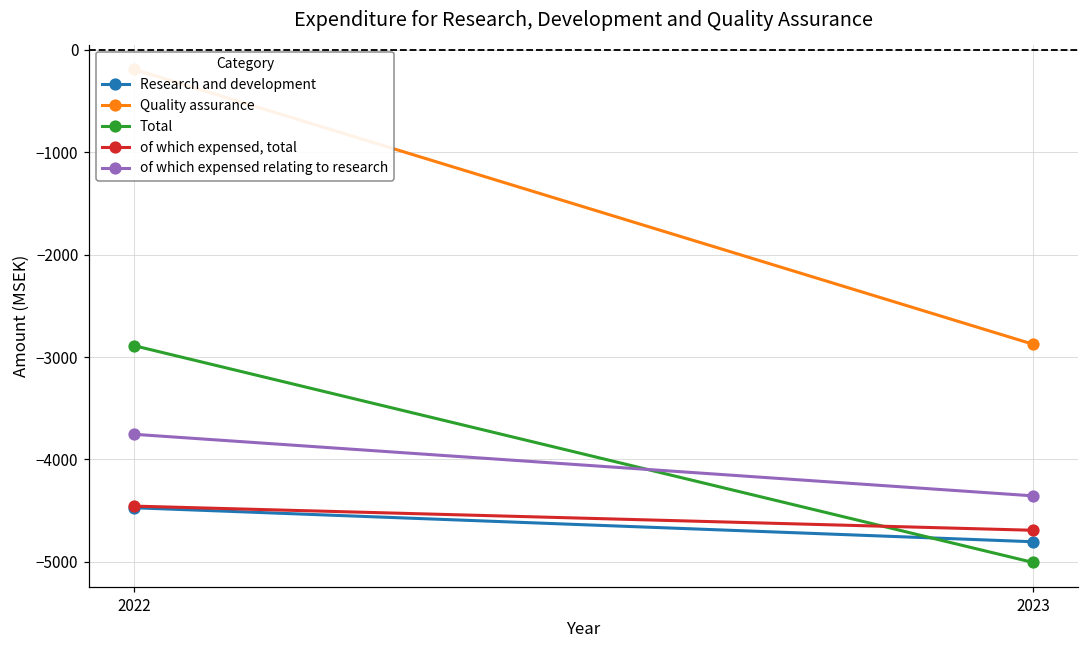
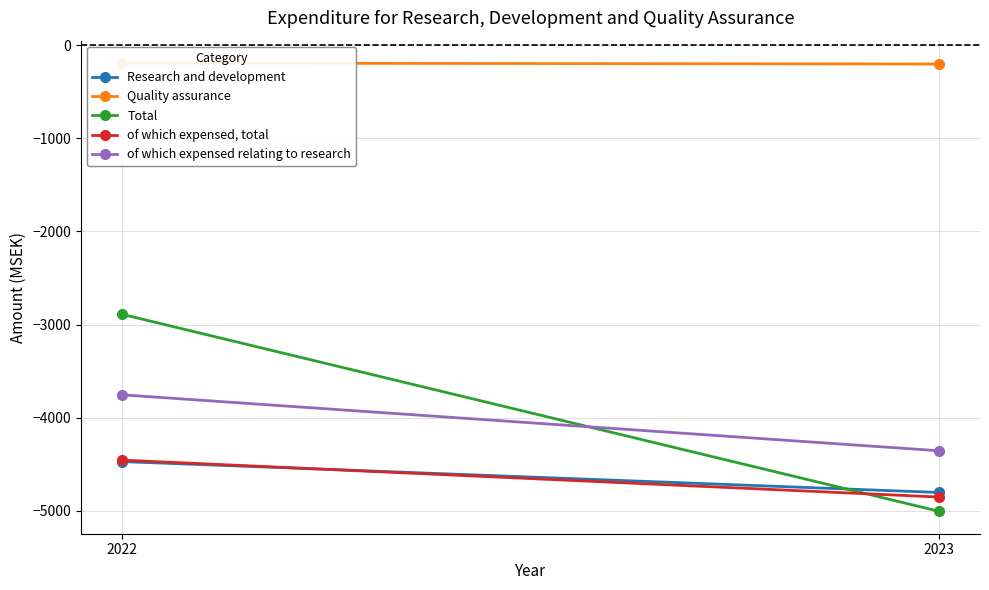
  {
    "Research and development": {
      "2023": -4800
    },
    "Quality assurance": {
-     "2023": -2900
+     "2023": -200
    },
    "Total": {
      "2022": -2900,
      "2023": -5000
    },
    "of which expensed, total": {
-     "2023": -4700
+     "2023": -4900
    },
    "of which expensed relating to research": {
      "2022": -3800,
      "2023": -4400
    }
  }
